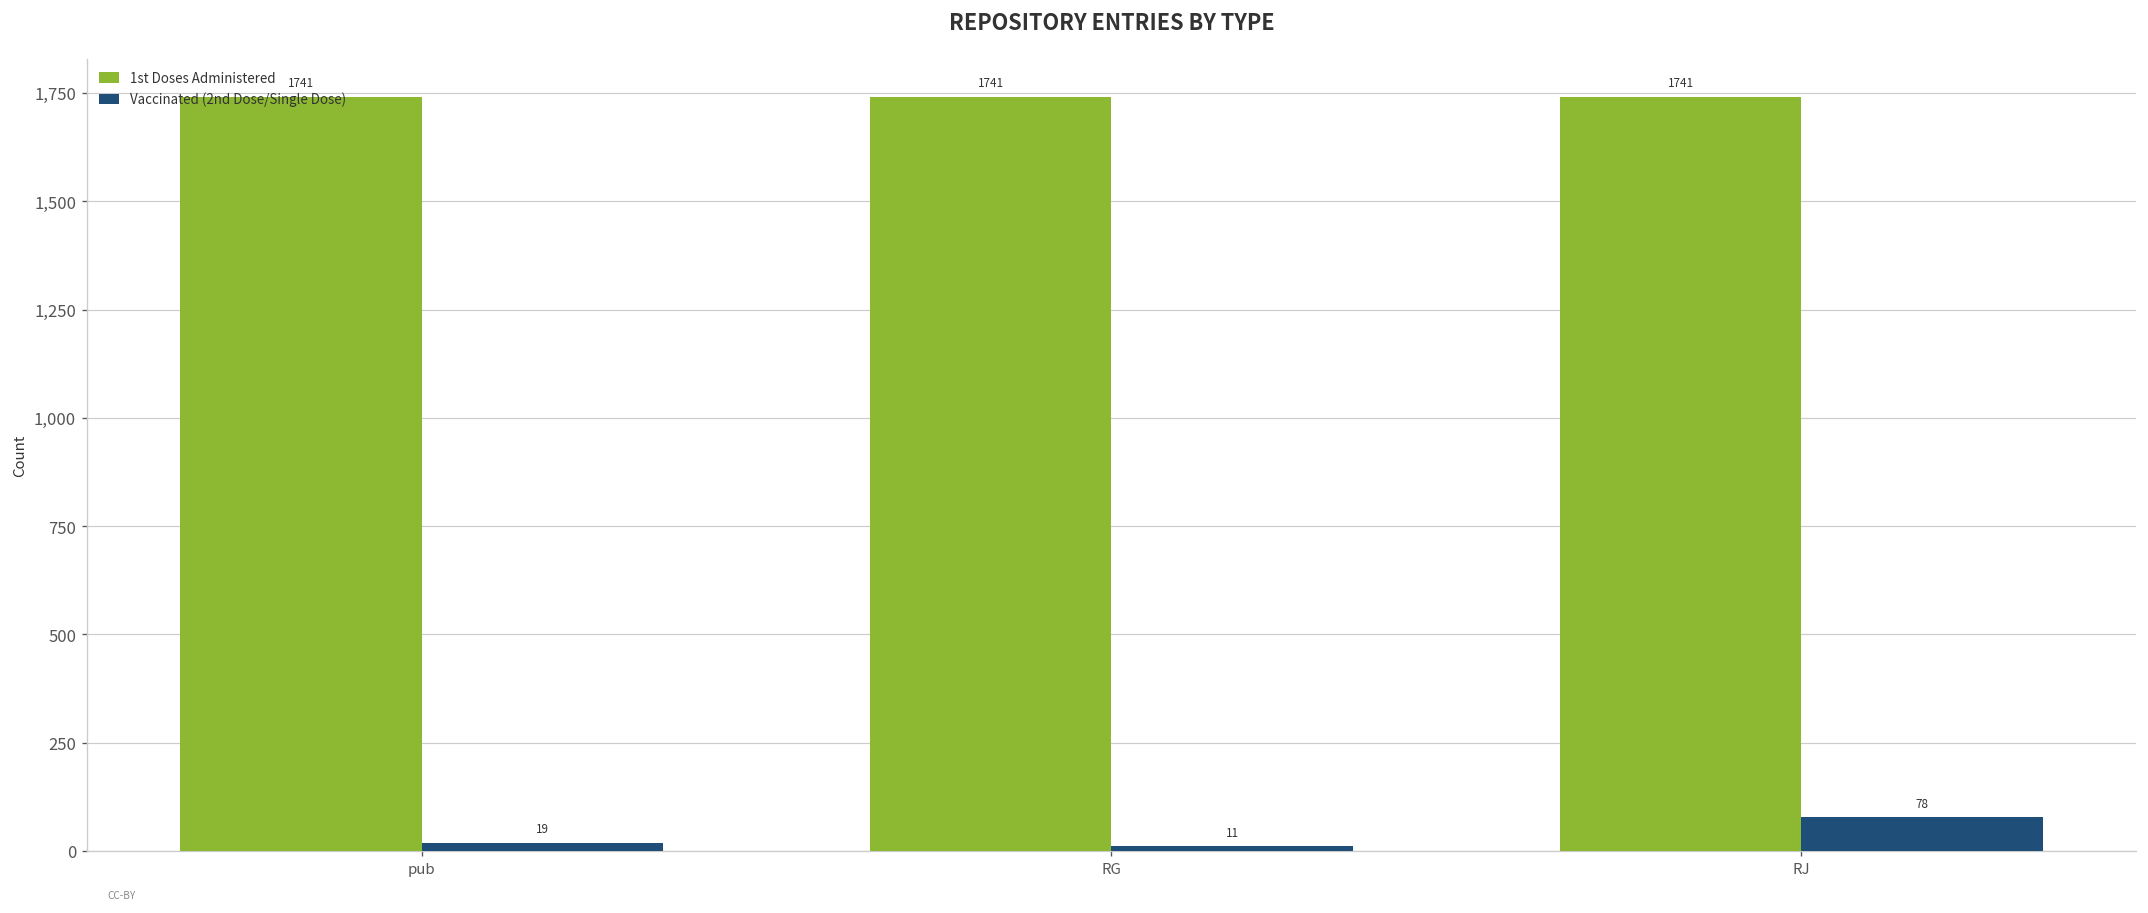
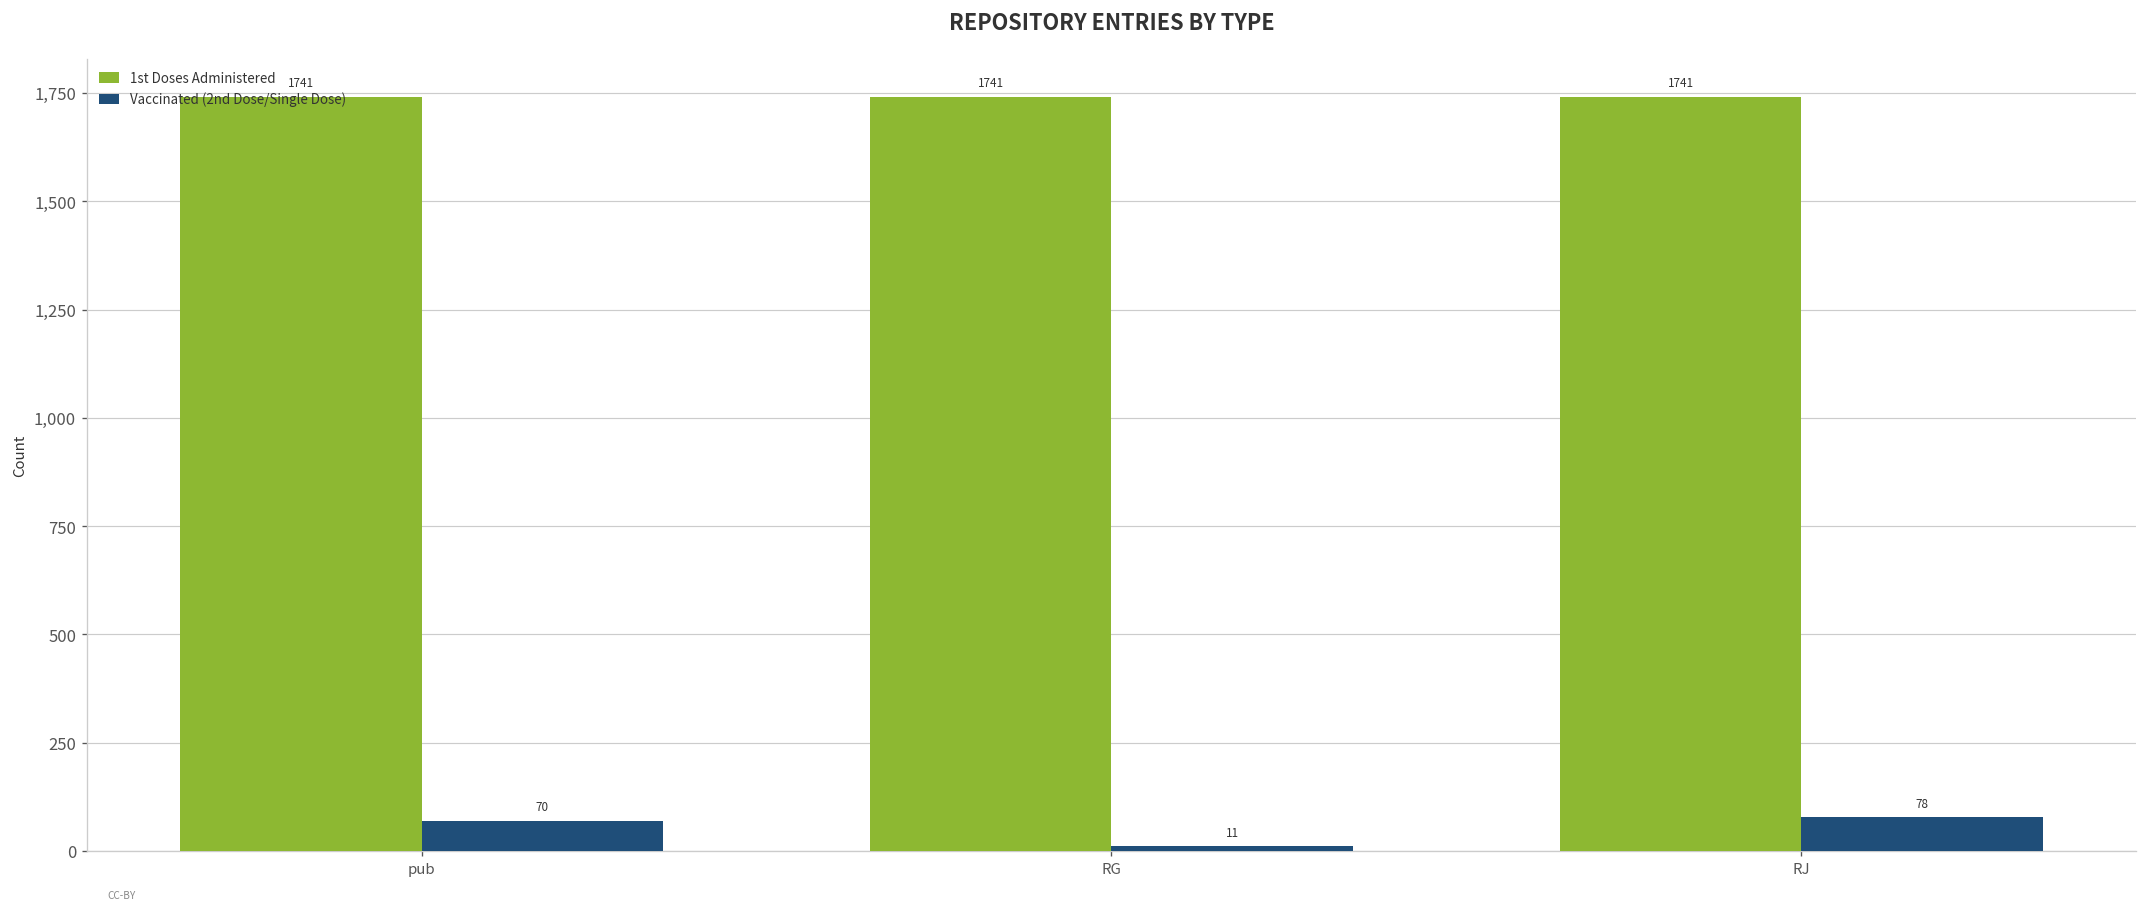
  {
    "1st Doses Administered": {
      "pub": 1741,
      "RG": 1741,
      "RJ": 1741
    },
    "Vaccinated (2nd Dose/Single Dose)": {
-     "pub": 19,
+     "pub": 70,
      "RG": 11,
      "RJ": 78
    }
  }
